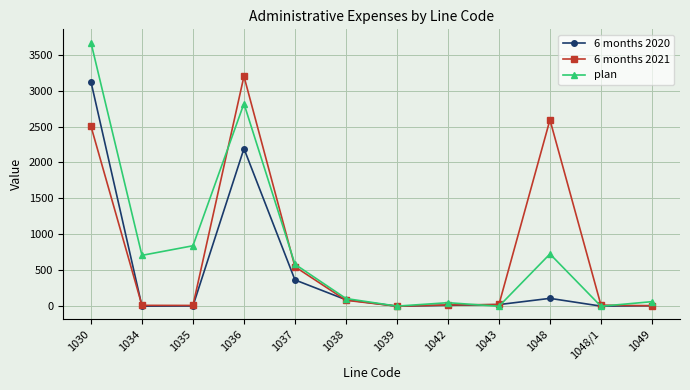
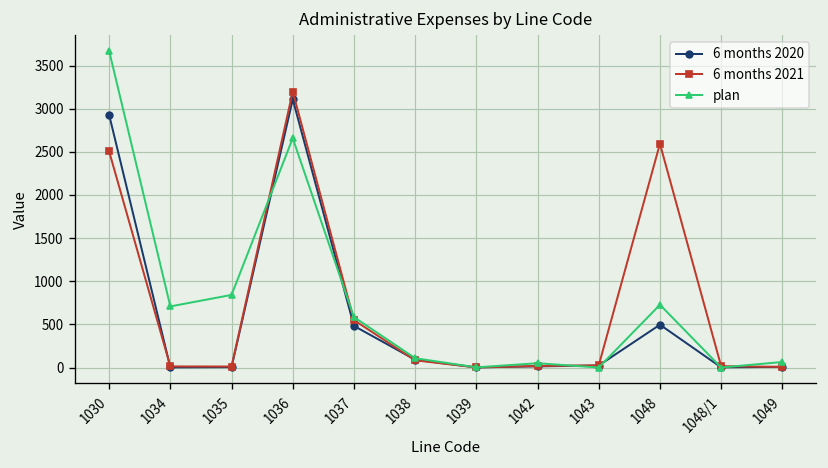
  {
    "6 months 2020": {
-     "1030": 3100,
-     "1036": 2200,
-     "1037": 400,
-     "1048": 100
+     "1030": 2900,
+     "1036": 3100,
+     "1037": 500,
+     "1048": 500
    },
    "6 months 2021": {
      "1030": 2500,
      "1036": 3200,
      "1048": 2600
    },
    "plan": {
      "1030": 3700,
      "1034": 700,
      "1035": 800,
-     "1036": 2800,
+     "1036": 2700,
      "1048": 700,
      "1049": 100
    }
  }
